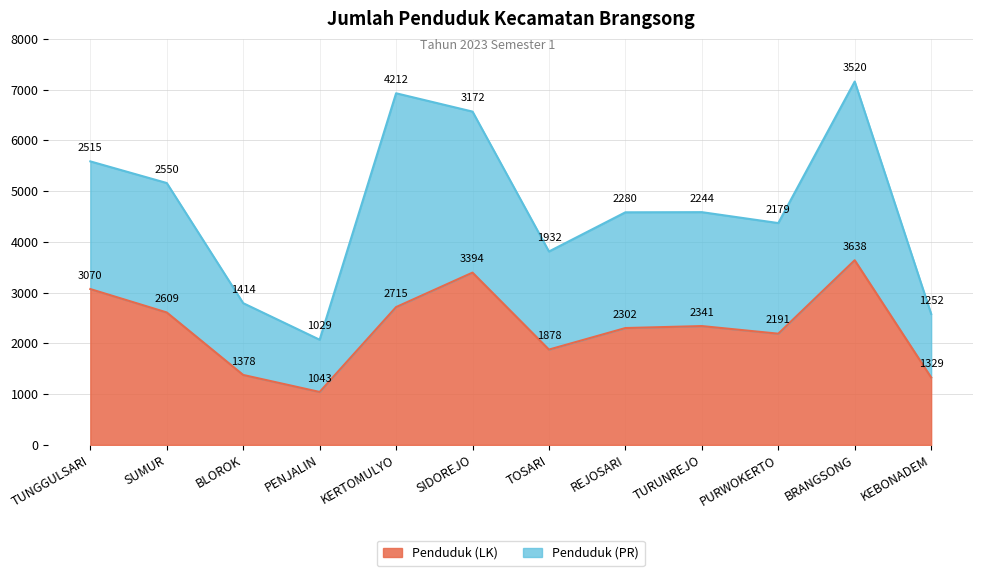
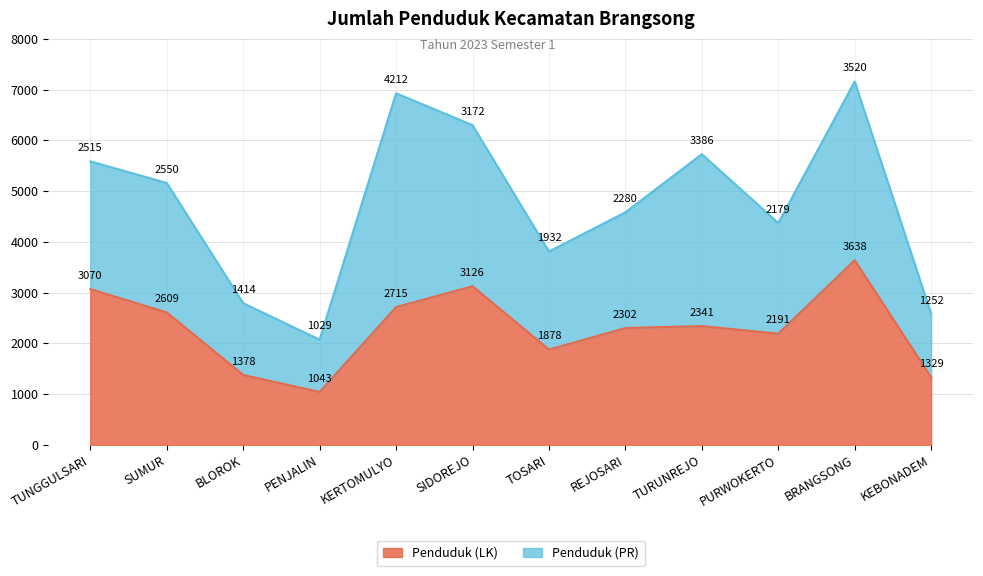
  {
    "Penduduk (LK)": {
      "TUNGGULSARI": 3070,
      "SUMUR": 2609,
      "BLOROK": 1378,
      "PENJALIN": 1043,
      "KERTOMULYO": 2715,
-     "SIDOREJO": 3394,
+     "SIDOREJO": 3126,
      "TOSARI": 1878,
      "REJOSARI": 2302,
      "TURUNREJO": 2341,
      "PURWOKERTO": 2191,
      "BRANGSONG": 3638,
      "KEBONADEM": 1329
    },
    "Penduduk (PR)": {
      "TUNGGULSARI": 2515,
      "SUMUR": 2550,
      "BLOROK": 1414,
      "PENJALIN": 1029,
      "KERTOMULYO": 4212,
      "SIDOREJO": 3172,
      "TOSARI": 1932,
      "REJOSARI": 2280,
-     "TURUNREJO": 2244,
+     "TURUNREJO": 3386,
      "PURWOKERTO": 2179,
      "BRANGSONG": 3520,
      "KEBONADEM": 1252
    }
  }
